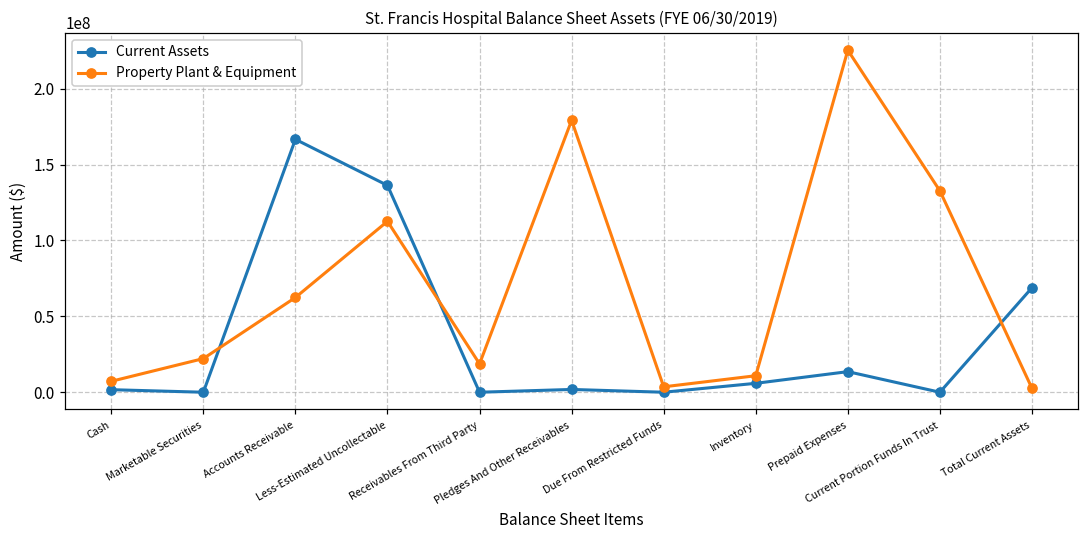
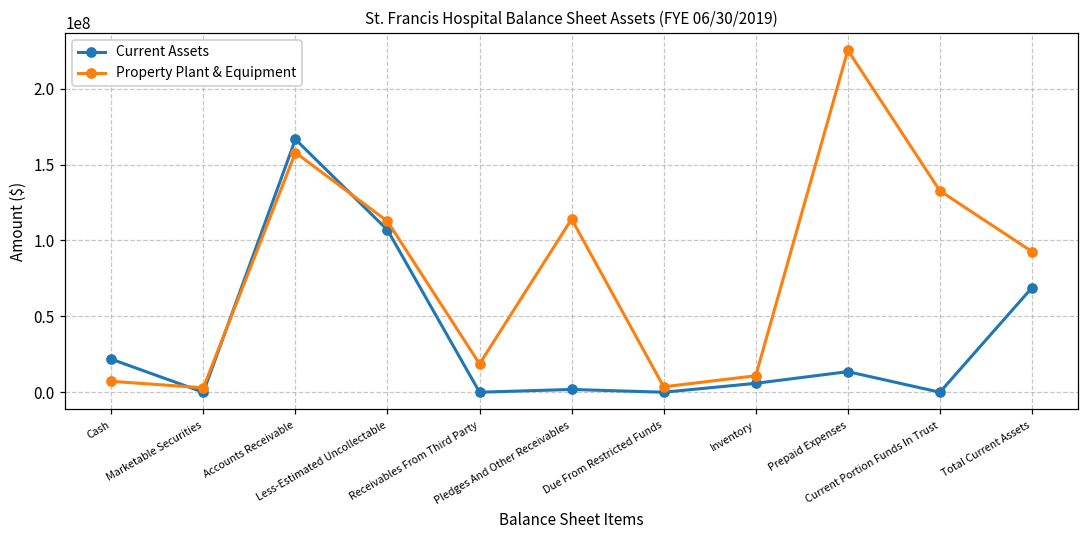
  {
    "Current Assets": {
-     "Cash": 2000000,
+     "Cash": 22000000,
      "Marketable Securities": 0,
      "Accounts Receivable": 167000000,
-     "Less-Estimated Uncollectable": 136000000,
+     "Less-Estimated Uncollectable": 107000000,
      "Receivables From Third Party": 0,
      "Pledges And Other Receivables": 2000000,
      "Due From Restricted Funds": 0,
      "Inventory": 6000000,
      "Prepaid Expenses": 14000000,
      "Current Portion Funds In Trust": 0,
      "Total Current Assets": 69000000
    },
    "Property Plant & Equipment": {
      "Cash": 7000000,
-     "Marketable Securities": 22000000,
-     "Accounts Receivable": 62000000,
+     "Marketable Securities": 3000000,
+     "Accounts Receivable": 158000000,
      "Less-Estimated Uncollectable": 113000000,
      "Receivables From Third Party": 19000000,
-     "Pledges And Other Receivables": 179000000,
+     "Pledges And Other Receivables": 114000000,
      "Due From Restricted Funds": 4000000,
      "Inventory": 11000000,
      "Prepaid Expenses": 225000000,
      "Current Portion Funds In Trust": 133000000,
-     "Total Current Assets": 3000000
+     "Total Current Assets": 93000000
    }
  }
